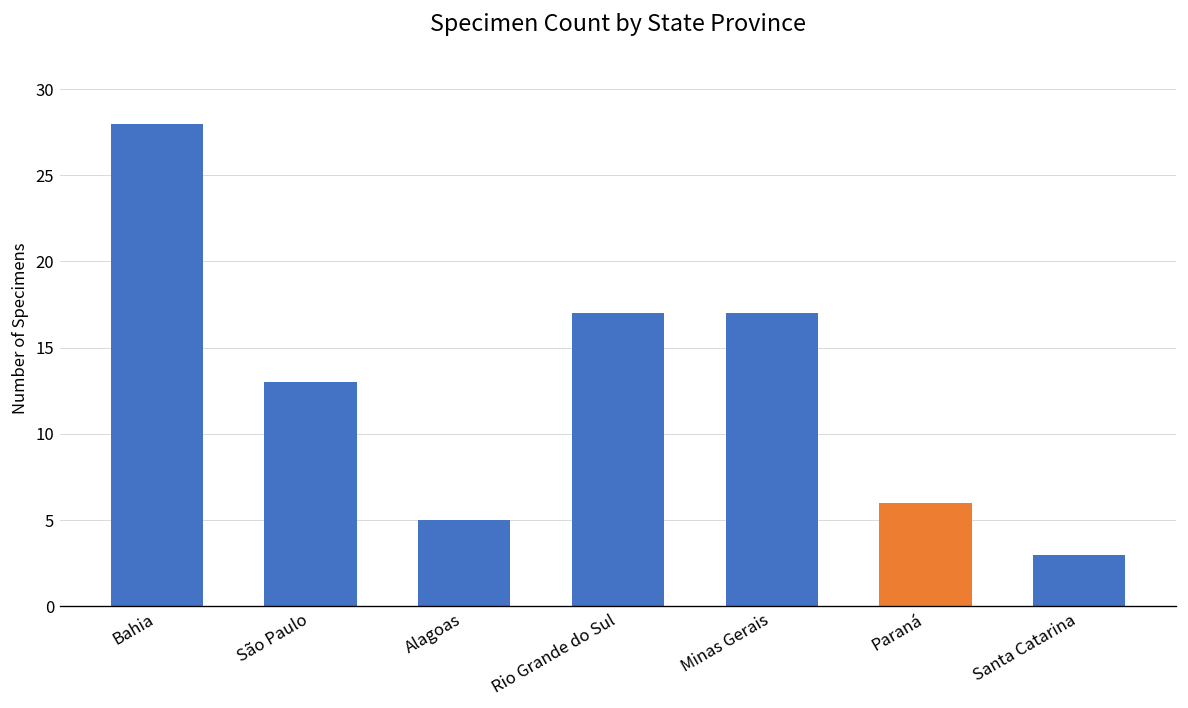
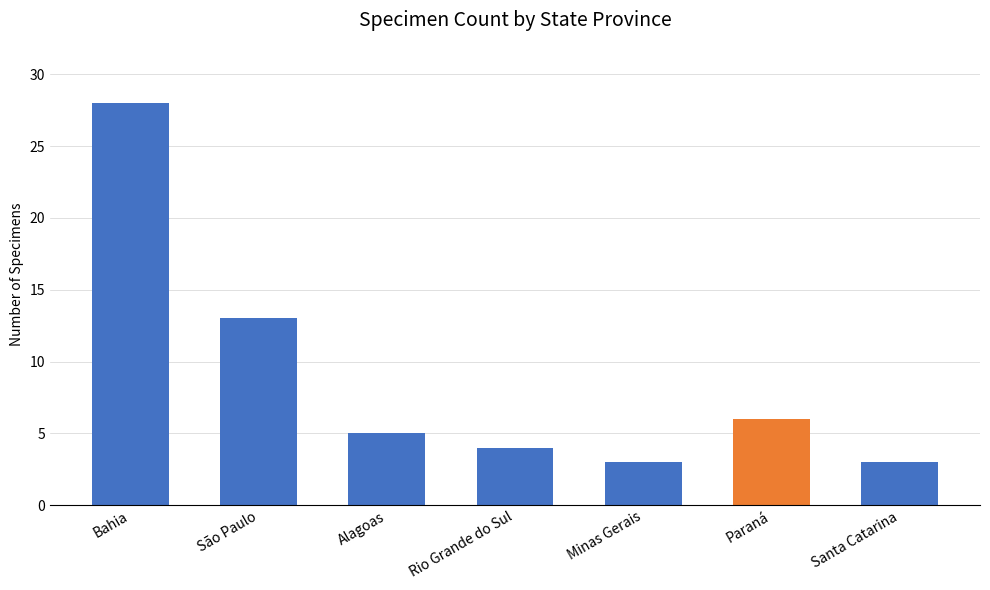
  {
    "Bahia": 28,
    "São Paulo": 13,
    "Alagoas": 5,
-   "Rio Grande do Sul": 17,
-   "Minas Gerais": 17,
+   "Rio Grande do Sul": 4,
+   "Minas Gerais": 3,
    "Paraná": 6,
    "Santa Catarina": 3
  }
